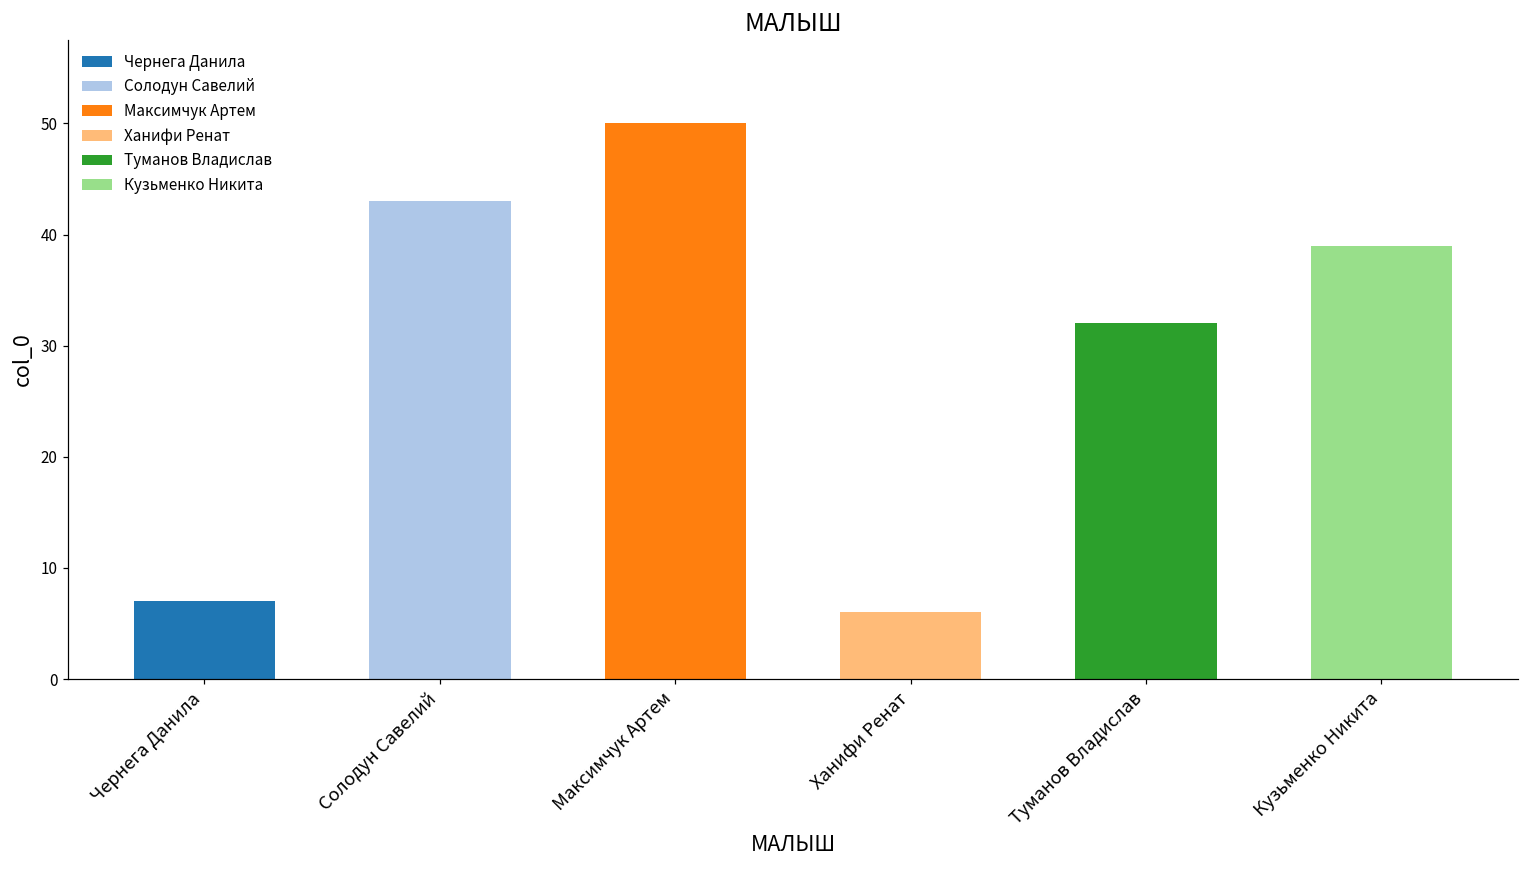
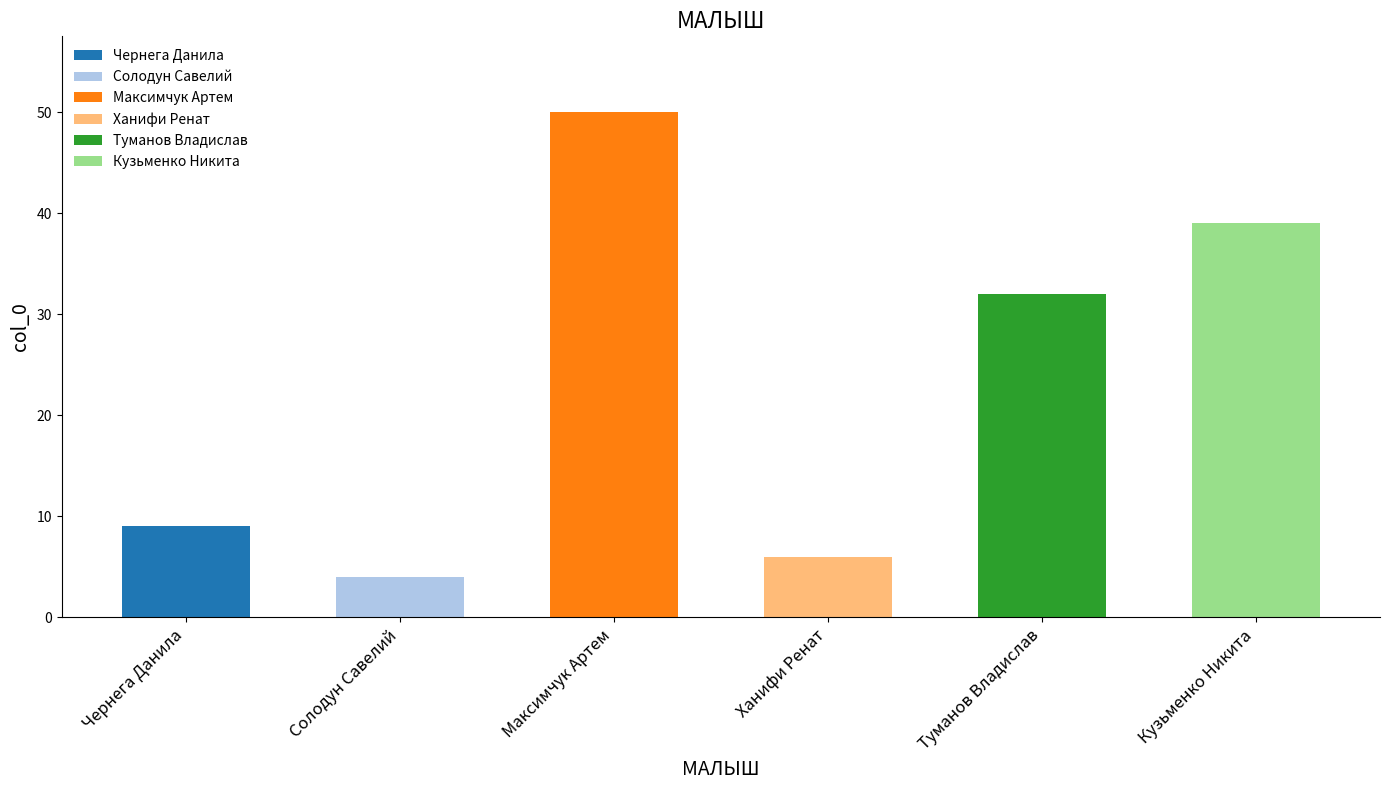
  {
-   "Чернега Данила": 7,
-   "Солодун Савелий": 43,
+   "Чернега Данила": 9,
+   "Солодун Савелий": 4,
    "Максимчук Артем": 50,
    "Ханифи Ренат": 6,
    "Туманов Владислав": 32,
    "Кузьменко Никита": 39
  }
